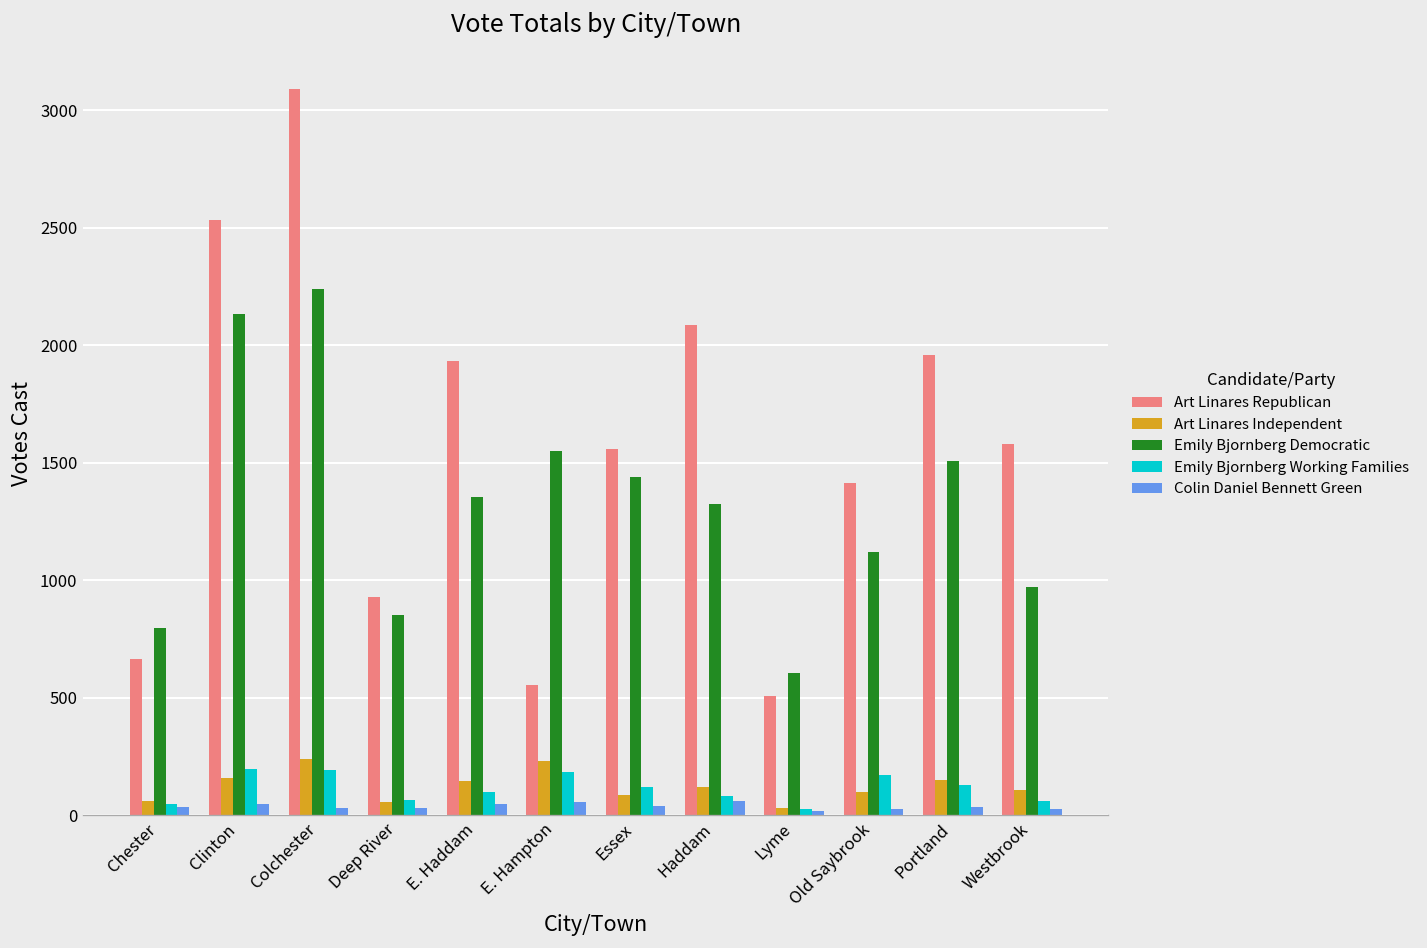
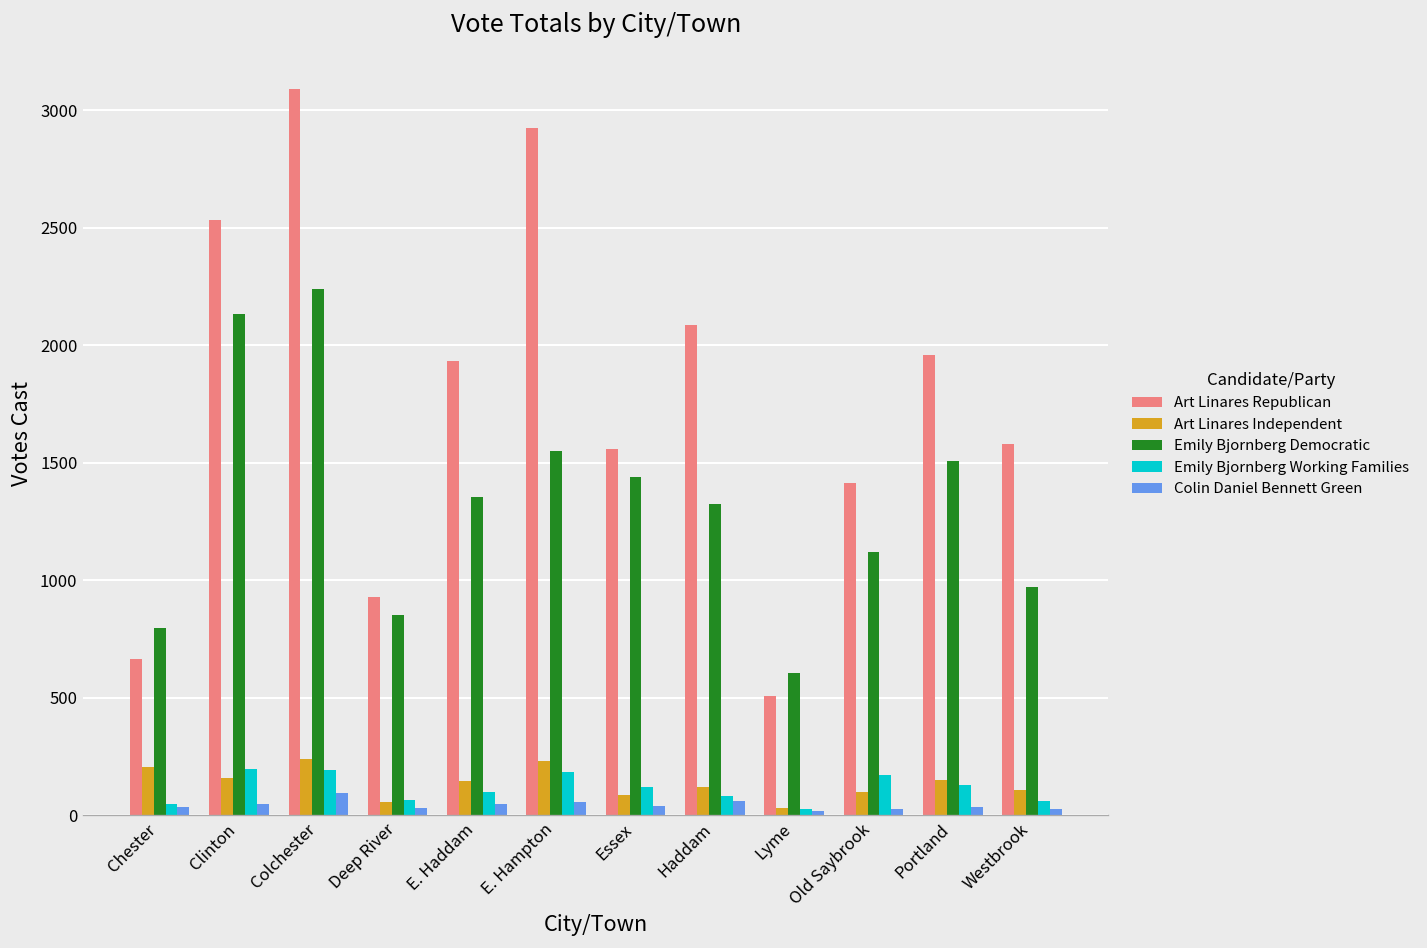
  {
    "Art Linares Republican": {
      "Chester": 660,
      "Clinton": 2530,
      "Colchester": 3090,
      "Deep River": 930,
      "E. Haddam": 1930,
-     "E. Hampton": 550,
+     "E. Hampton": 2920,
      "Essex": 1560,
      "Haddam": 2080,
      "Lyme": 510,
      "Old Saybrook": 1410,
      "Portland": 1960,
      "Westbrook": 1580
    },
    "Art Linares Independent": {
-     "Chester": 60,
+     "Chester": 210,
      "Clinton": 160,
      "Colchester": 240,
      "Deep River": 60,
      "E. Haddam": 150,
      "E. Hampton": 230,
      "Essex": 90,
      "Haddam": 120,
      "Lyme": 30,
      "Old Saybrook": 100,
      "Portland": 150,
      "Westbrook": 110
    },
    "Emily Bjornberg Democratic": {
      "Chester": 800,
      "Clinton": 2130,
      "Colchester": 2240,
      "Deep River": 850,
      "E. Haddam": 1350,
      "E. Hampton": 1550,
      "Essex": 1440,
      "Haddam": 1330,
      "Lyme": 610,
      "Old Saybrook": 1120,
      "Portland": 1510,
      "Westbrook": 970
    },
    "Emily Bjornberg Working Families": {
      "Chester": 50,
      "Clinton": 200,
      "Colchester": 200,
      "Deep River": 60,
      "E. Haddam": 100,
      "E. Hampton": 190,
      "Essex": 120,
      "Haddam": 80,
      "Lyme": 30,
      "Old Saybrook": 170,
      "Portland": 130,
      "Westbrook": 60
    },
    "Colin Daniel Bennett Green": {
      "Chester": 30,
      "Clinton": 50,
-     "Colchester": 30,
+     "Colchester": 100,
      "Deep River": 30,
      "E. Haddam": 50,
      "E. Hampton": 60,
      "Essex": 40,
      "Haddam": 60,
      "Lyme": 20,
      "Old Saybrook": 30,
      "Portland": 40,
      "Westbrook": 30
    }
  }
